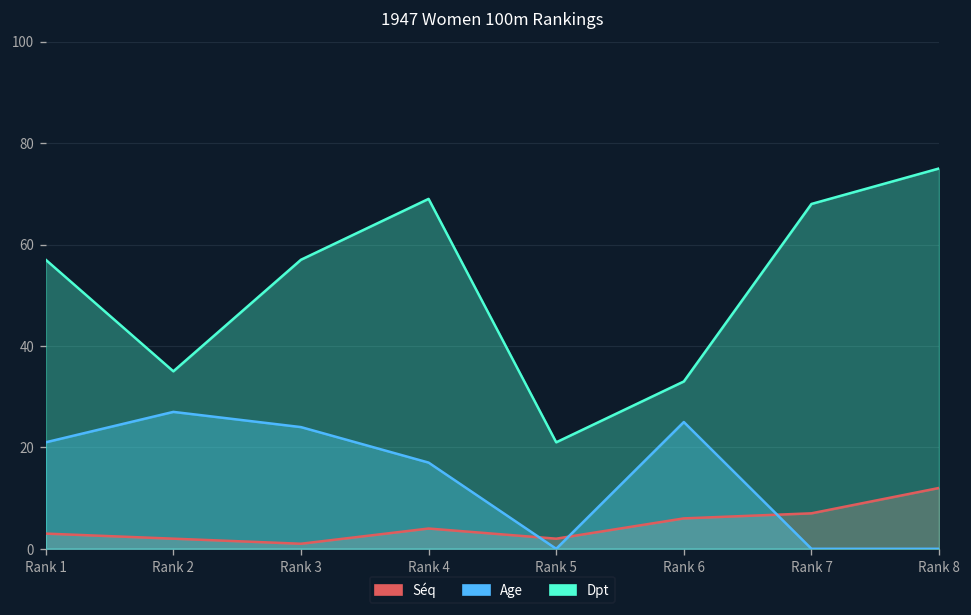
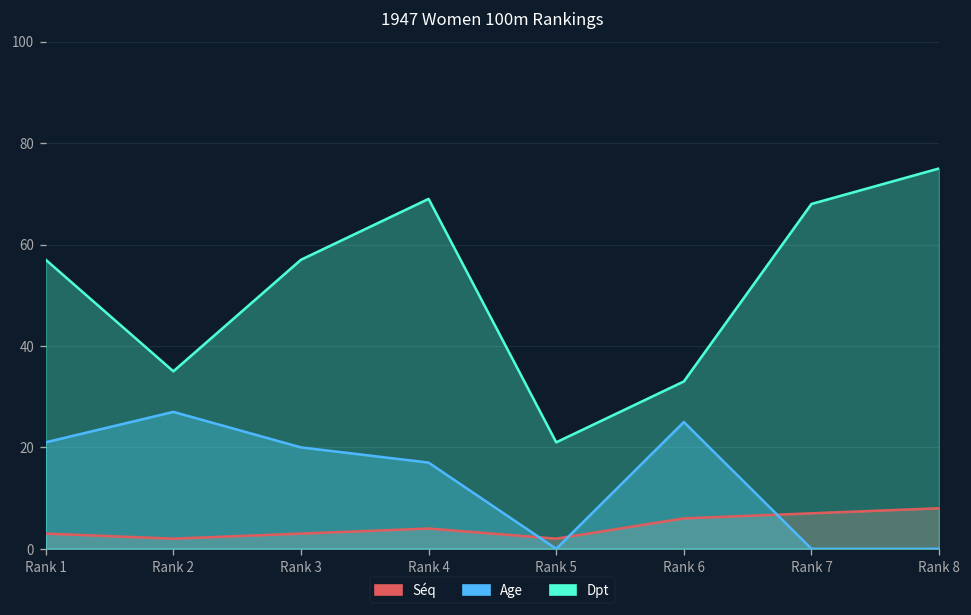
  {
    "Séq": {
      "Rank 1": 3,
      "Rank 2": 2,
-     "Rank 3": 1,
+     "Rank 3": 3,
      "Rank 4": 4,
      "Rank 5": 2,
      "Rank 6": 6,
      "Rank 7": 7,
-     "Rank 8": 12
+     "Rank 8": 8
    },
    "Age": {
      "Rank 1": 21,
      "Rank 2": 27,
-     "Rank 3": 24,
+     "Rank 3": 20,
      "Rank 4": 17,
      "Rank 5": 0,
      "Rank 6": 25,
      "Rank 7": 0,
      "Rank 8": 0
    },
    "Dpt": {
      "Rank 1": 57,
      "Rank 2": 35,
      "Rank 3": 57,
      "Rank 4": 69,
      "Rank 5": 21,
      "Rank 6": 33,
      "Rank 7": 68,
      "Rank 8": 75
    }
  }
